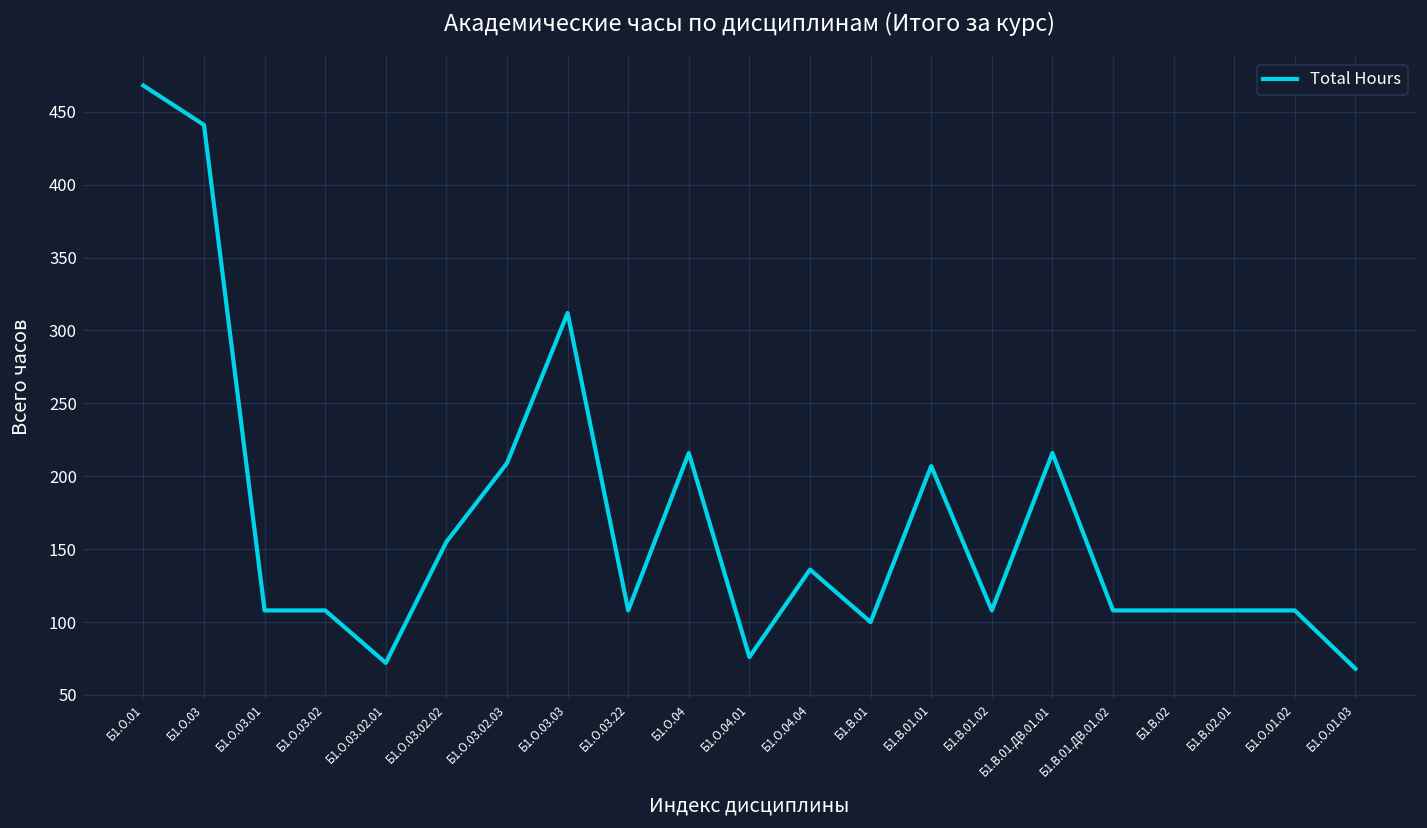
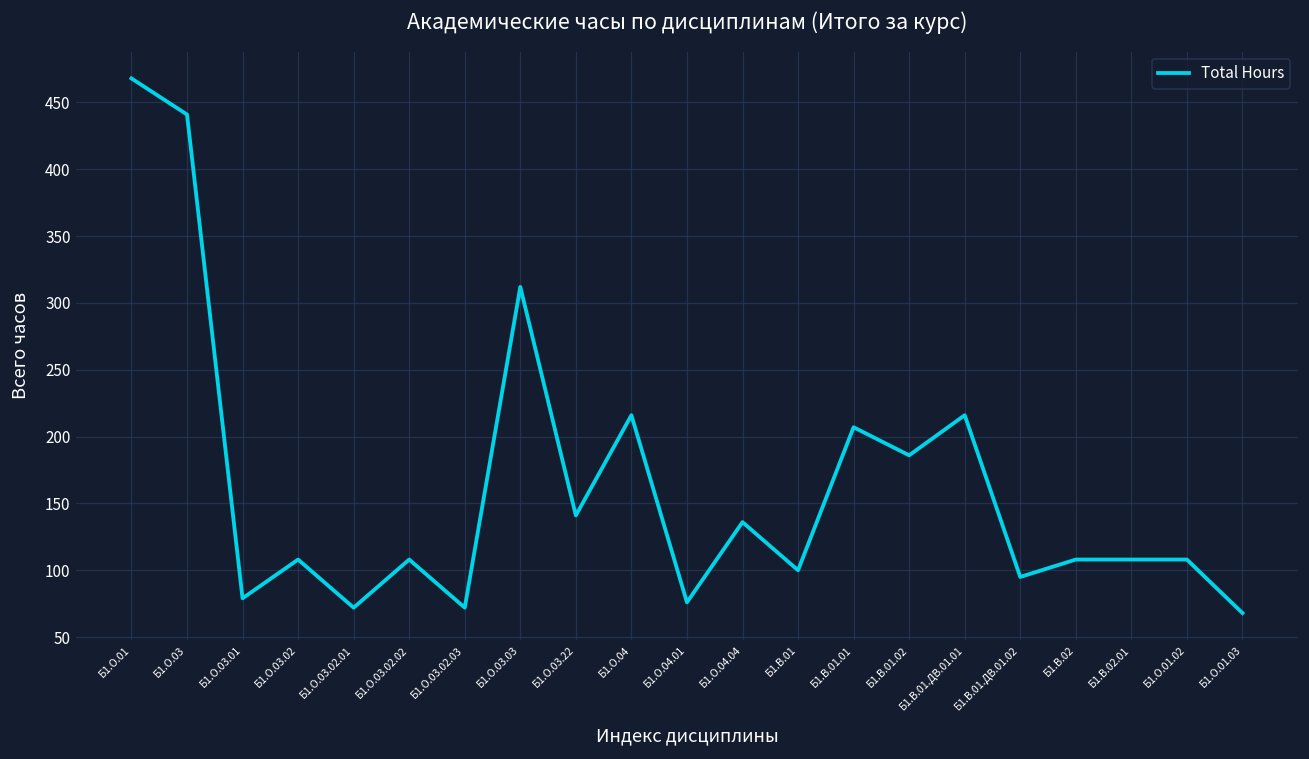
  {
    "Б1.О.01": 468,
    "Б1.О.03": 441,
-   "Б1.О.03.01": 108,
+   "Б1.О.03.01": 79,
    "Б1.О.03.02": 108,
    "Б1.О.03.02.01": 72,
-   "Б1.О.03.02.02": 155,
-   "Б1.О.03.02.03": 209,
+   "Б1.О.03.02.02": 108,
+   "Б1.О.03.02.03": 72,
    "Б1.О.03.03": 312,
-   "Б1.О.03.22": 108,
+   "Б1.О.03.22": 141,
    "Б1.О.04": 216,
    "Б1.О.04.01": 76,
    "Б1.О.04.04": 136,
    "Б1.В.01": 100,
    "Б1.В.01.01": 207,
-   "Б1.В.01.02": 108,
+   "Б1.В.01.02": 186,
    "Б1.В.01.ДВ.01.01": 216,
-   "Б1.В.01.ДВ.01.02": 108,
+   "Б1.В.01.ДВ.01.02": 95,
    "Б1.В.02": 108,
    "Б1.В.02.01": 108,
    "Б1.О.01.02": 108,
    "Б1.О.01.03": 68
  }
